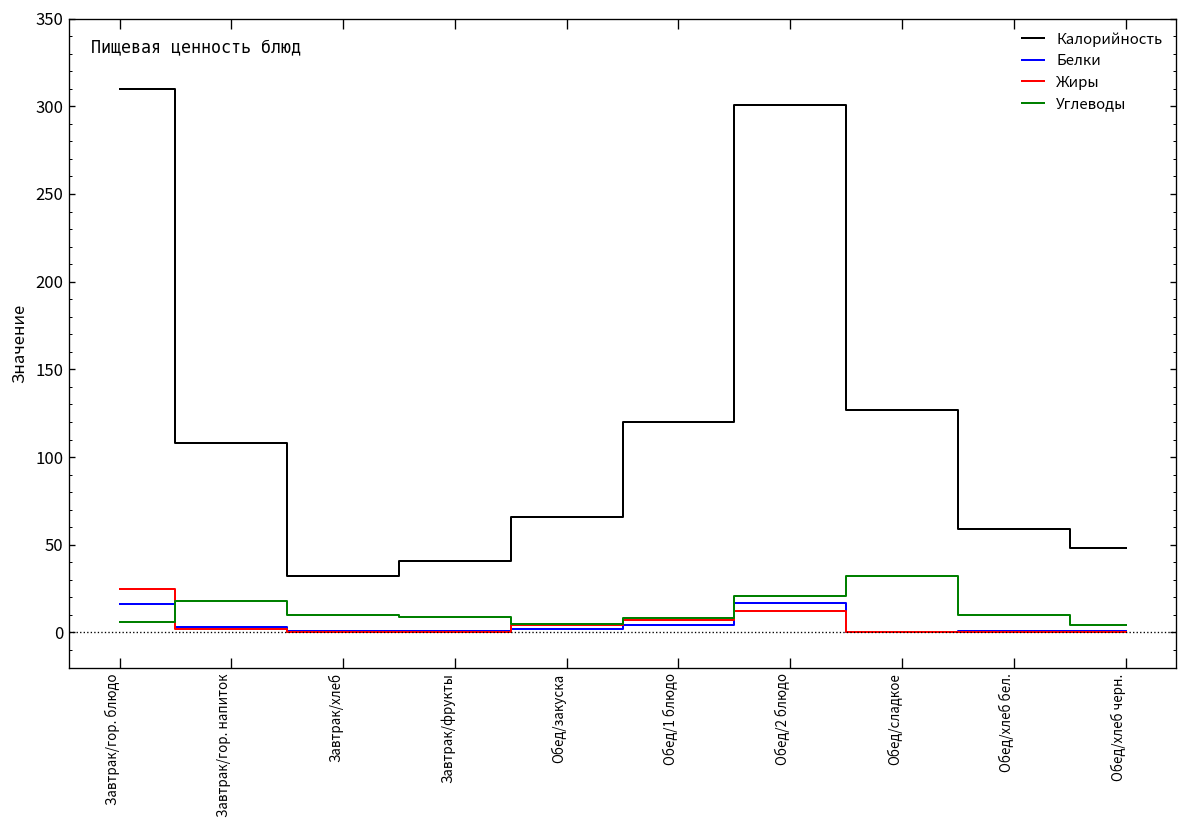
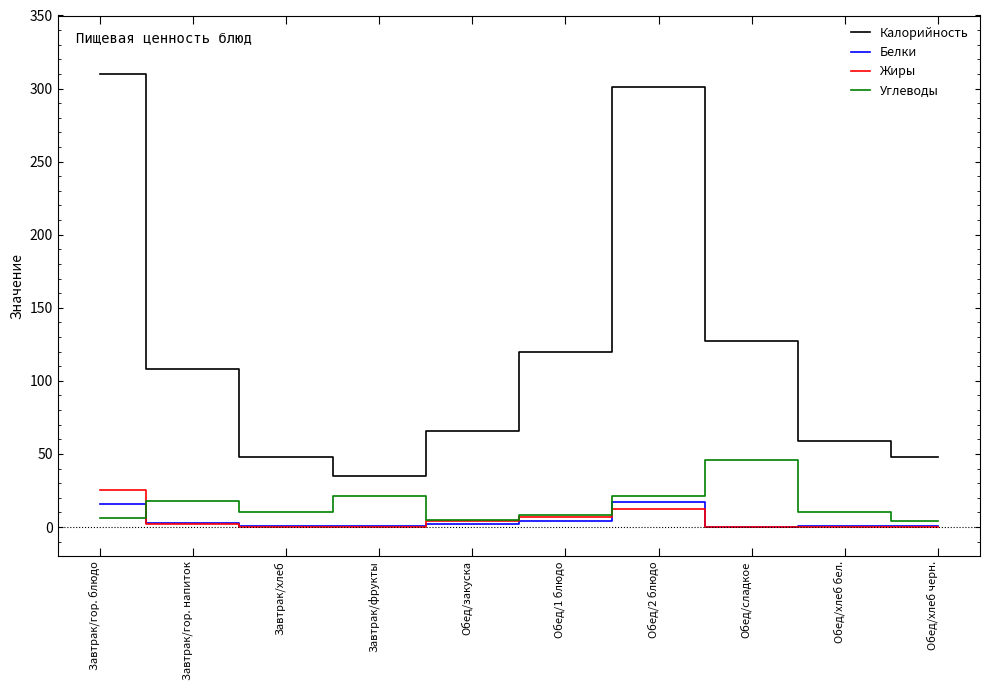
  {
    "Калорийность": {
      "Завтрак/гор. блюдо": 310,
      "Завтрак/гор. напиток": 108,
-     "Завтрак/хлеб": 32,
-     "Завтрак/фрукты": 41,
+     "Завтрак/хлеб": 48,
+     "Завтрак/фрукты": 35,
      "Обед/закуска": 66,
      "Обед/1 блюдо": 120,
      "Обед/2 блюдо": 301,
      "Обед/сладкое": 127,
      "Обед/хлеб бел.": 59,
      "Обед/хлеб черн.": 48
    },
    "Белки": {
      "Завтрак/гор. блюдо": 16,
      "Обед/закуска": 2,
      "Обед/1 блюдо": 4,
      "Обед/2 блюдо": 17
    },
    "Жиры": {
      "Завтрак/гор. блюдо": 25,
      "Обед/2 блюдо": 12
    },
    "Углеводы": {
      "Завтрак/гор. блюдо": 6,
      "Завтрак/гор. напиток": 18,
      "Завтрак/хлеб": 10,
-     "Завтрак/фрукты": 9,
+     "Завтрак/фрукты": 21,
      "Обед/2 блюдо": 21,
-     "Обед/сладкое": 32,
+     "Обед/сладкое": 46,
      "Обед/хлеб бел.": 10,
      "Обед/хлеб черн.": 4
    }
  }
